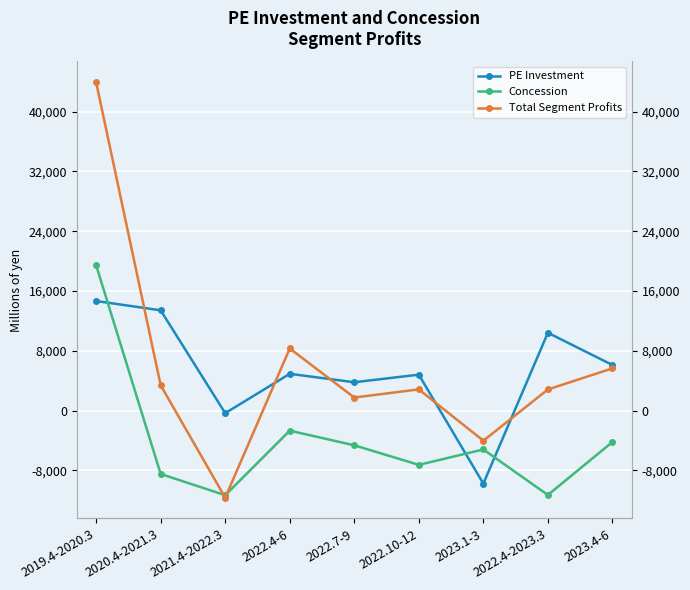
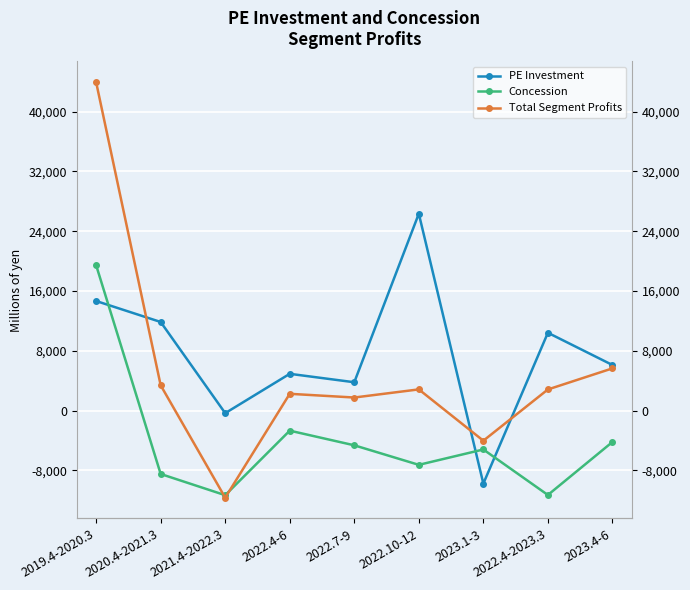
  {
    "PE Investment": {
      "2019.4-2020.3": "15,000",
-     "2020.4-2021.3": "13,000",
+     "2020.4-2021.3": "12,000",
      "2021.4-2022.3": "0",
      "2022.4-6": "5,000",
      "2022.7-9": "4,000",
-     "2022.10-12": "5,000",
+     "2022.10-12": "26,000",
      "2023.1-3": "-10,000",
      "2022.4-2023.3": "10,000",
      "2023.4-6": "6,000"
    },
    "Concession": {
      "2019.4-2020.3": "19,000",
      "2020.4-2021.3": "-8,000",
      "2022.4-6": "-3,000",
      "2022.7-9": "-5,000",
      "2022.10-12": "-7,000",
      "2023.1-3": "-5,000",
      "2022.4-2023.3": "-11,000",
      "2023.4-6": "-4,000"
    },
    "Total Segment Profits": {
      "2019.4-2020.3": "44,000",
      "2020.4-2021.3": "3,000",
-     "2022.4-6": "8,000",
+     "2022.4-6": "2,000",
      "2022.7-9": "2,000",
      "2022.10-12": "3,000",
      "2023.1-3": "-4,000",
      "2022.4-2023.3": "3,000",
      "2023.4-6": "6,000"
    }
  }
